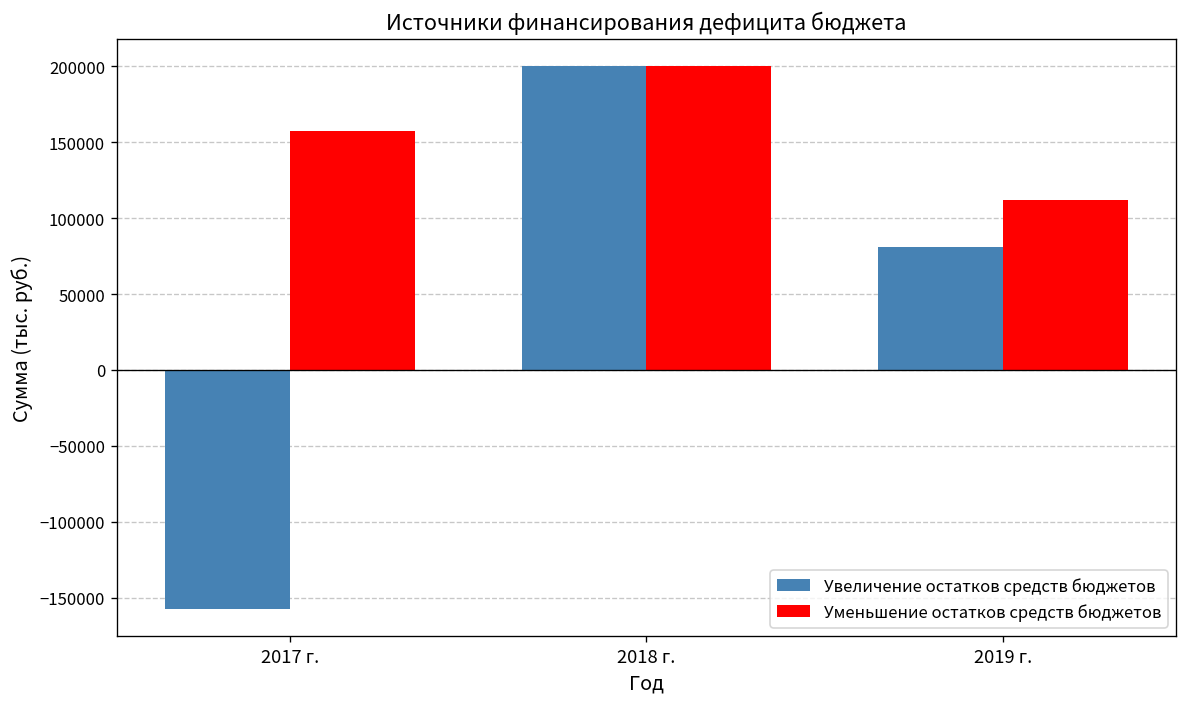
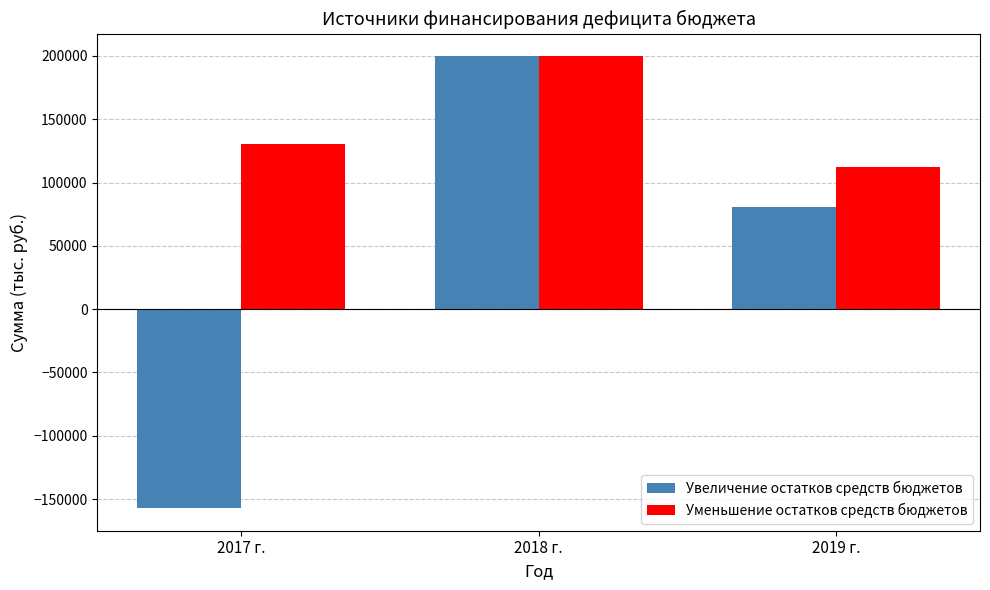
  {
    "Увеличение остатков средств бюджетов": {
      "2017 г.": -157000,
      "2018 г.": 200000,
      "2019 г.": 81000
    },
    "Уменьшение остатков средств бюджетов": {
-     "2017 г.": 157000,
+     "2017 г.": 131000,
      "2018 г.": 200000,
      "2019 г.": 112000
    }
  }
